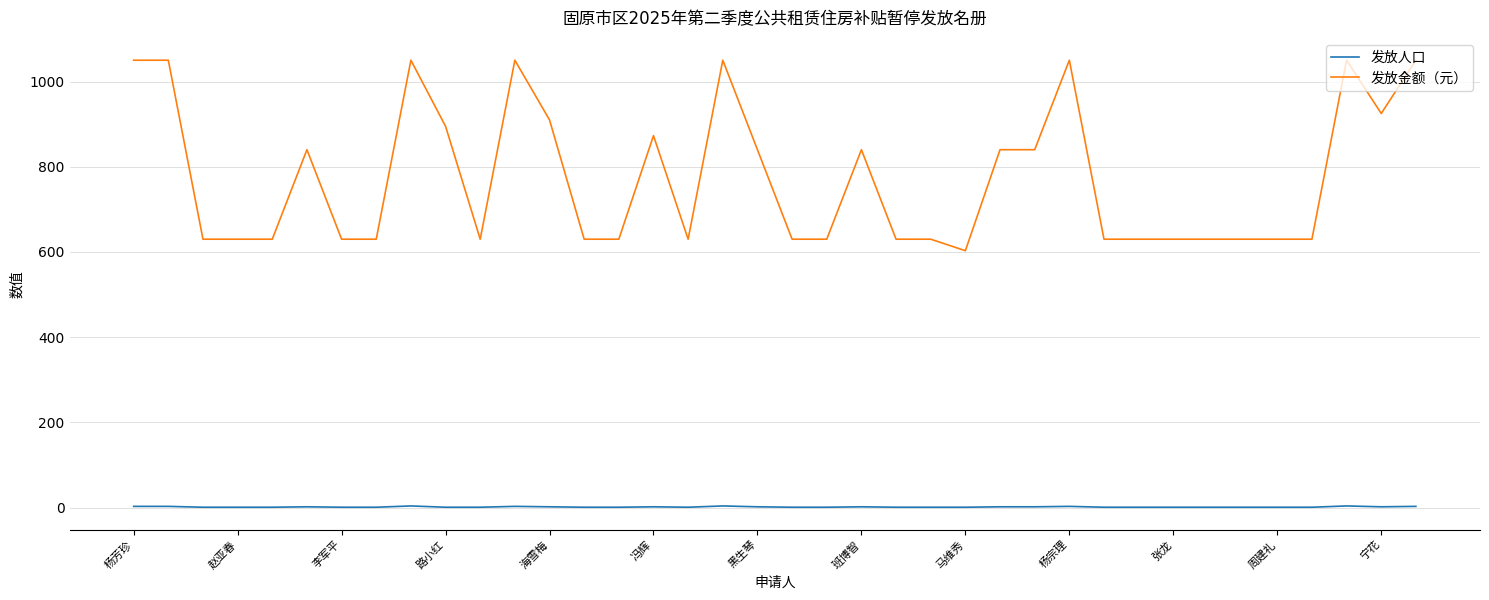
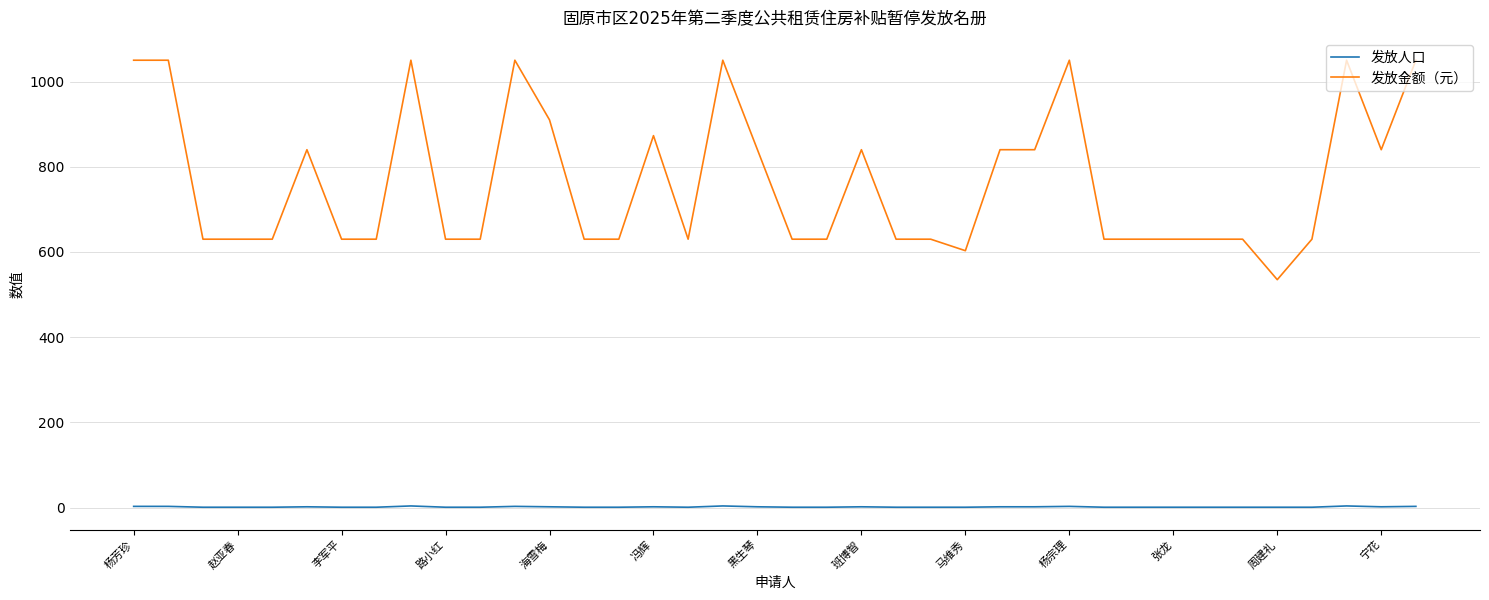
  {
    "发放人口": {
      "杨芳珍": 0,
      "赵亚春": 0,
      "李军平": 0,
      "路小红": 0,
      "海雪梅": 0,
      "冯辉": 0,
      "黑生琴": 0,
      "班博智": 0,
      "马维秀": 0,
      "杨宗理": 0,
      "张龙": 0,
      "周建礼": 0,
      "宁花": 0
    },
    "发放金额（元）": {
      "杨芳珍": 1050,
      "赵亚春": 630,
      "李军平": 630,
-     "路小红": 900,
+     "路小红": 630,
      "海雪梅": 910,
      "冯辉": 870,
      "黑生琴": 840,
      "班博智": 840,
      "马维秀": 600,
      "杨宗理": 1050,
      "张龙": 630,
-     "周建礼": 630,
-     "宁花": 930
+     "周建礼": 540,
+     "宁花": 840
    }
  }
